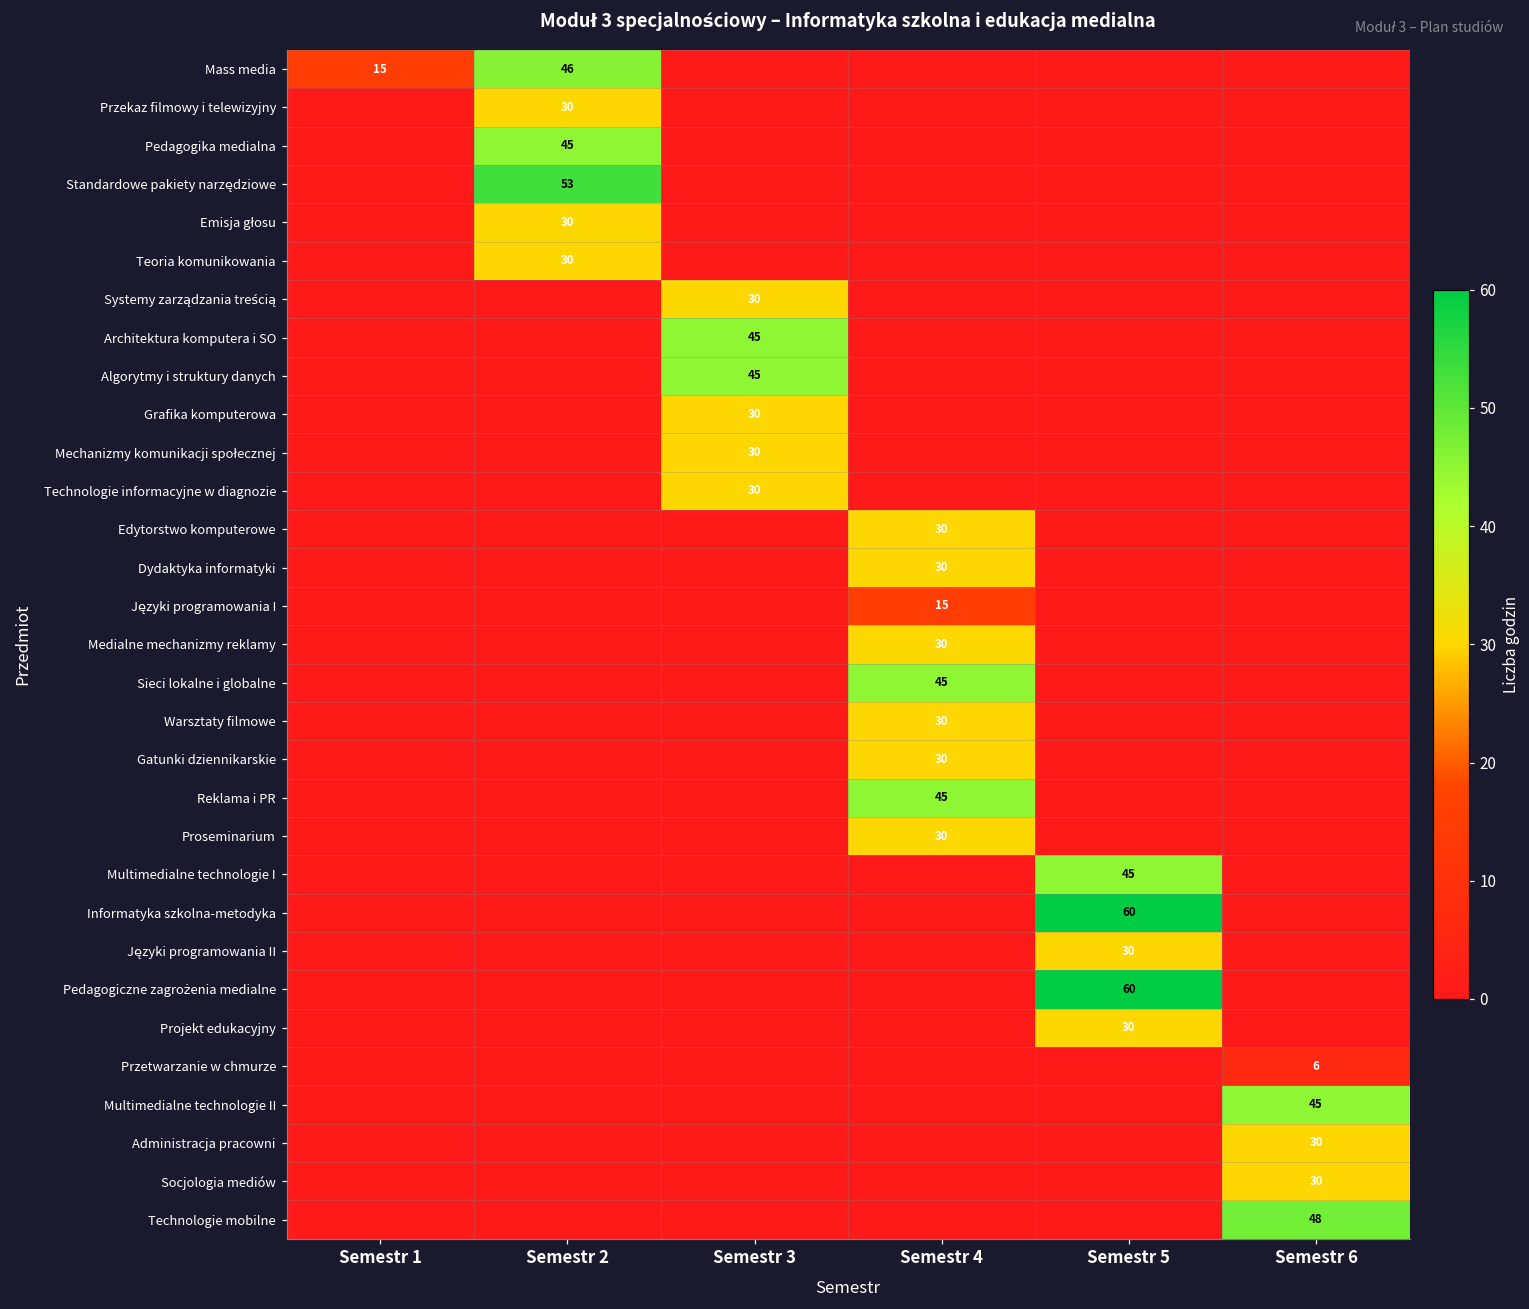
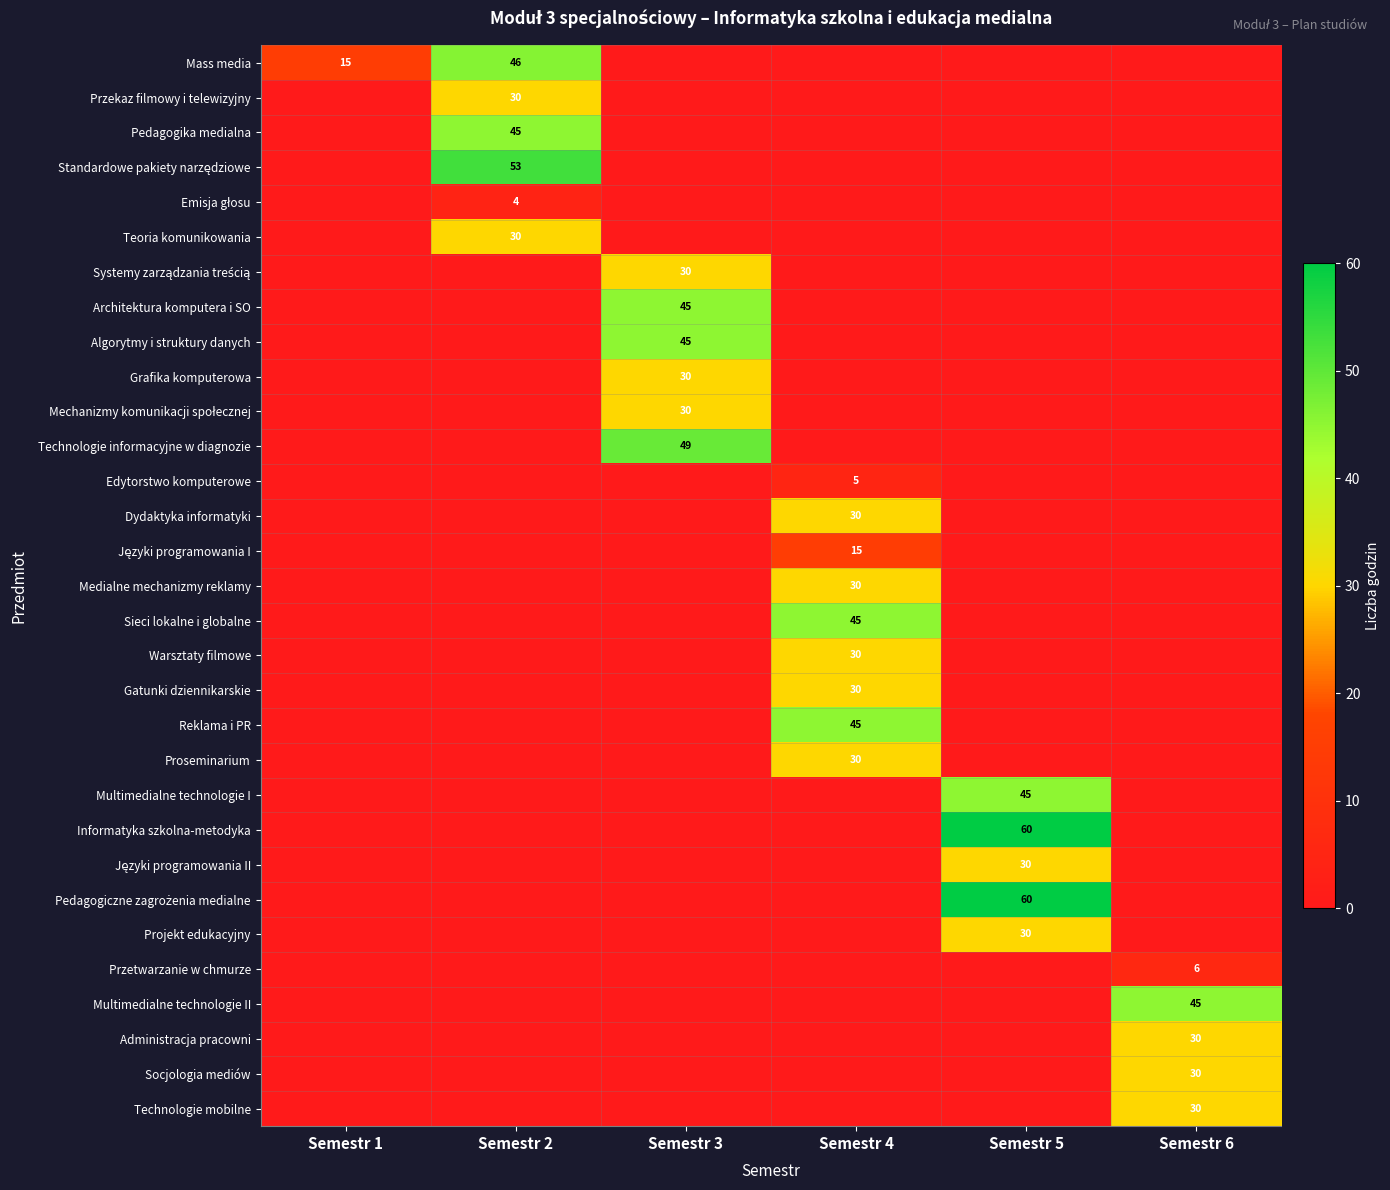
  {
    "Mass media": {
      "Semestr 1": 15,
      "Semestr 2": 46
    },
    "Przekaz filmowy i telewizyjny": {
      "Semestr 2": 30
    },
    "Pedagogika medialna": {
      "Semestr 2": 45
    },
    "Standardowe pakiety narzędziowe": {
      "Semestr 2": 53
    },
    "Emisja głosu": {
-     "Semestr 2": 30
+     "Semestr 2": 4
    },
    "Teoria komunikowania": {
      "Semestr 2": 30
    },
    "Systemy zarządzania treścią": {
      "Semestr 3": 30
    },
    "Architektura komputera i SO": {
      "Semestr 3": 45
    },
    "Algorytmy i struktury danych": {
      "Semestr 3": 45
    },
    "Grafika komputerowa": {
      "Semestr 3": 30
    },
    "Mechanizmy komunikacji społecznej": {
      "Semestr 3": 30
    },
    "Technologie informacyjne w diagnozie": {
-     "Semestr 3": 30
+     "Semestr 3": 49
    },
    "Edytorstwo komputerowe": {
-     "Semestr 4": 30
+     "Semestr 4": 5
    },
    "Dydaktyka informatyki": {
      "Semestr 4": 30
    },
    "Języki programowania I": {
      "Semestr 4": 15
    },
    "Medialne mechanizmy reklamy": {
      "Semestr 4": 30
    },
    "Sieci lokalne i globalne": {
      "Semestr 4": 45
    },
    "Warsztaty filmowe": {
      "Semestr 4": 30
    },
    "Gatunki dziennikarskie": {
      "Semestr 4": 30
    },
    "Reklama i PR": {
      "Semestr 4": 45
    },
    "Proseminarium": {
      "Semestr 4": 30
    },
    "Multimedialne technologie I": {
      "Semestr 5": 45
    },
    "Informatyka szkolna-metodyka": {
      "Semestr 5": 60
    },
    "Języki programowania II": {
      "Semestr 5": 30
    },
    "Pedagogiczne zagrożenia medialne": {
      "Semestr 5": 60
    },
    "Projekt edukacyjny": {
      "Semestr 5": 30
    },
    "Przetwarzanie w chmurze": {
      "Semestr 6": 6
    },
    "Multimedialne technologie II": {
      "Semestr 6": 45
    },
    "Administracja pracowni": {
      "Semestr 6": 30
    },
    "Socjologia mediów": {
      "Semestr 6": 30
    },
    "Technologie mobilne": {
-     "Semestr 6": 48
+     "Semestr 6": 30
    }
  }
